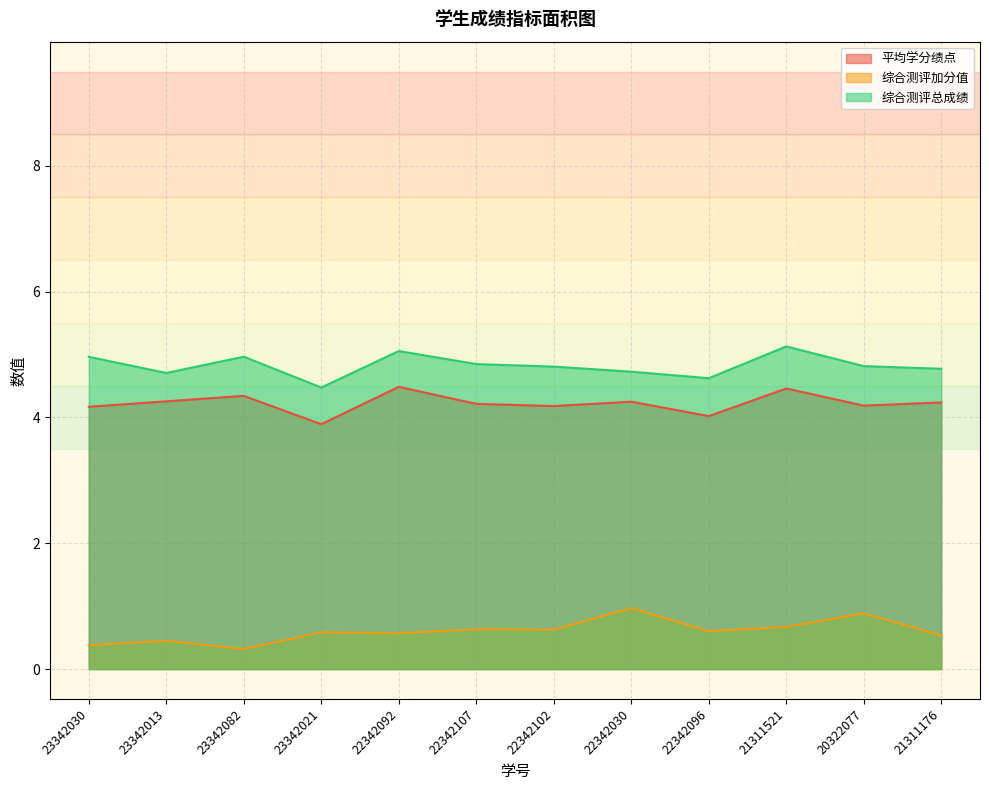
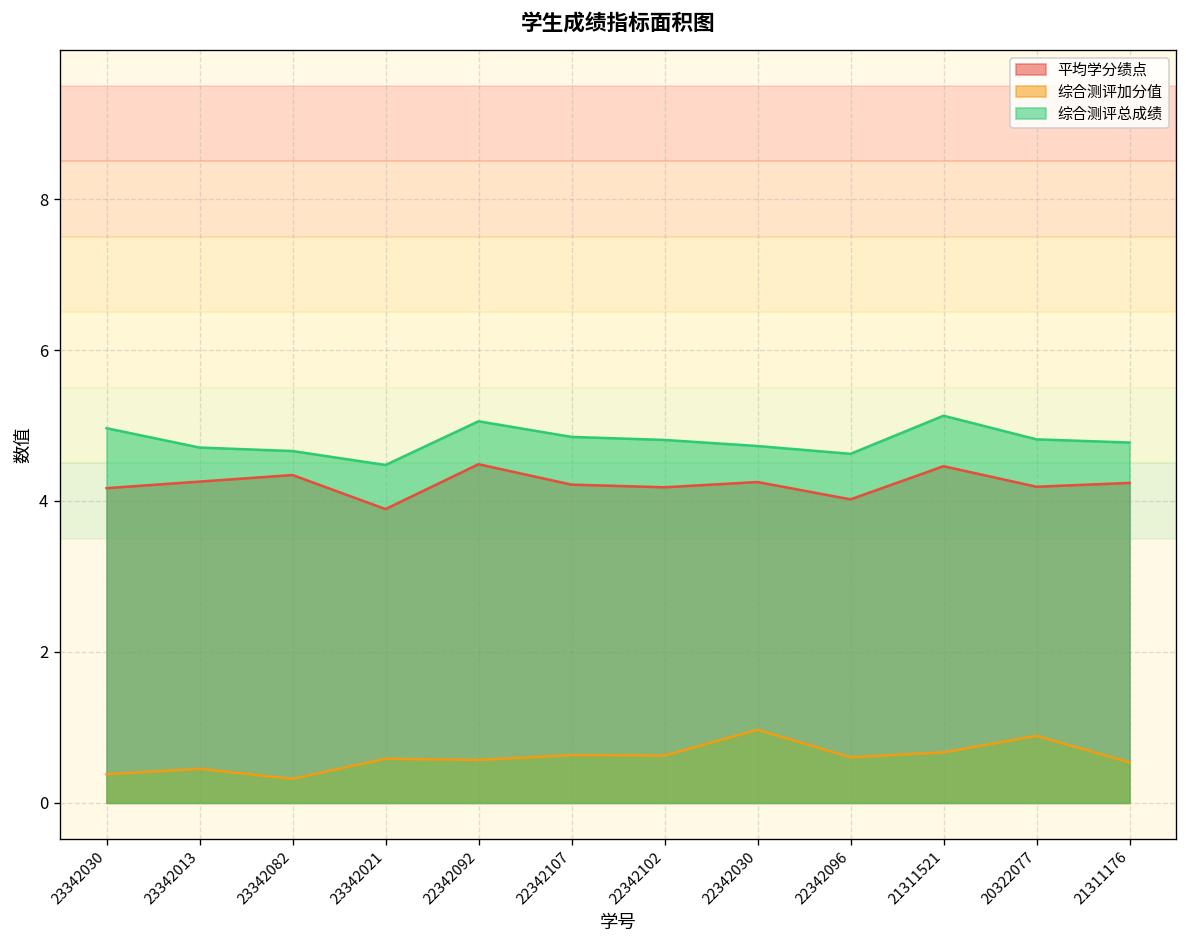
  {
    "平均学分绩点": {
      "23342030": 4.2,
      "23342013": 4.3,
      "23342082": 4.3,
      "23342021": 3.9,
      "22342092": 4.5,
      "22342107": 4.2,
      "22342102": 4.2,
      "22342030": 4.3,
      "22342096": 4.0,
      "21311521": 4.5,
      "20322077": 4.2,
      "21311176": 4.2
    },
    "综合测评加分值": {
      "23342030": 0.4,
      "23342013": 0.5,
      "23342082": 0.3,
      "23342021": 0.6,
      "22342092": 0.6,
      "22342107": 0.6,
      "22342102": 0.6,
      "22342030": 1.0,
      "22342096": 0.6,
      "21311521": 0.7,
      "20322077": 0.9,
      "21311176": 0.5
    },
    "综合测评总成绩": {
      "23342030": 5.0,
      "23342013": 4.7,
-     "23342082": 5.0,
+     "23342082": 4.7,
      "23342021": 4.5,
      "22342092": 5.1,
      "22342107": 4.8,
      "22342102": 4.8,
      "22342030": 4.7,
      "22342096": 4.6,
      "21311521": 5.1,
      "20322077": 4.8,
      "21311176": 4.8
    }
  }
